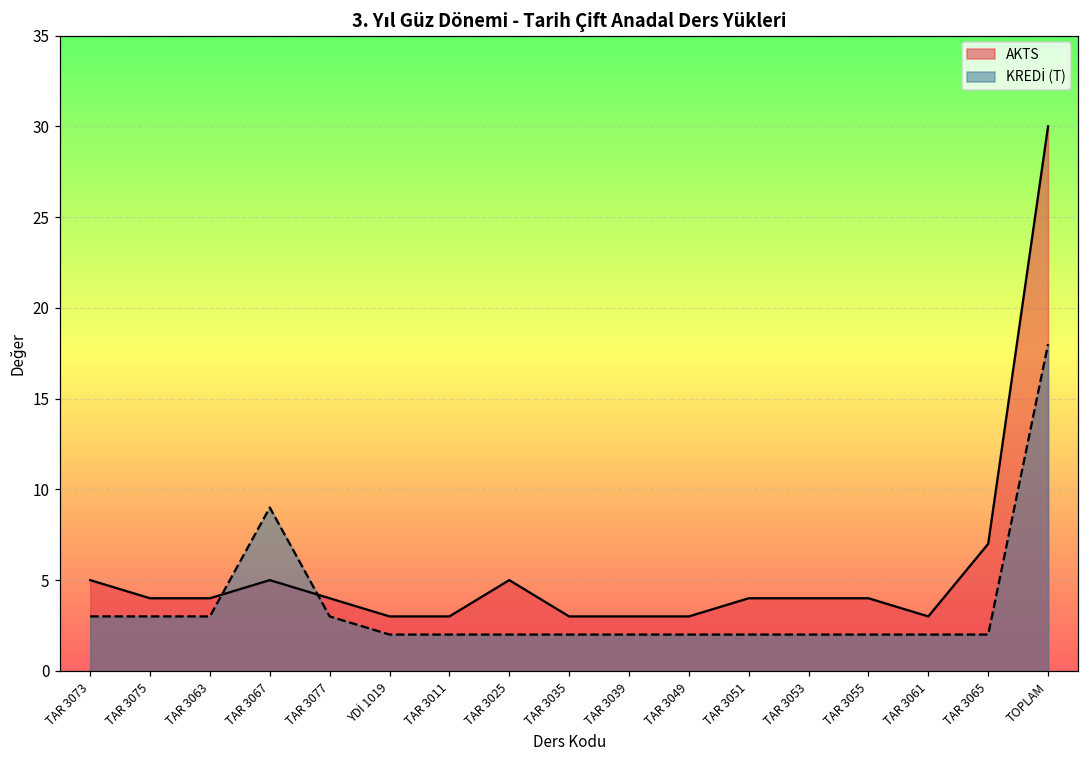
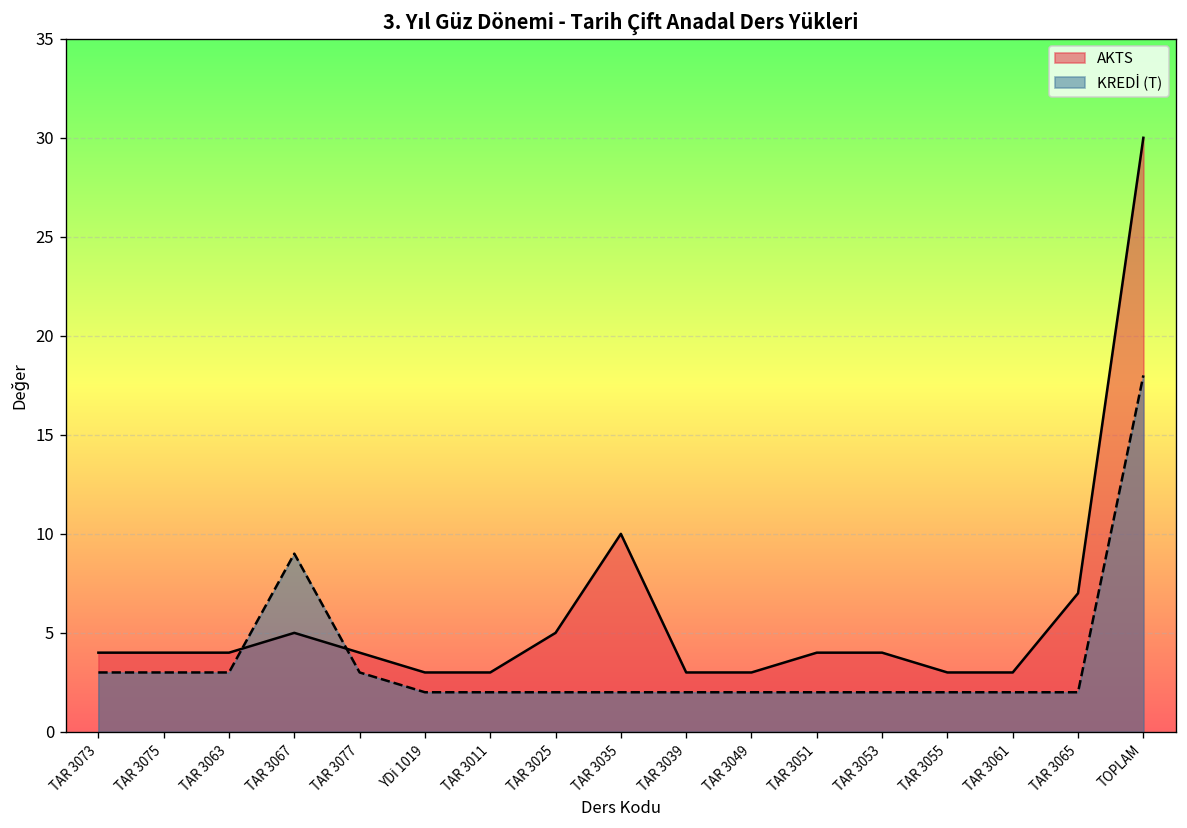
  {
    "AKTS": {
-     "TAR 3073": 5,
+     "TAR 3073": 4,
      "TAR 3075": 4,
      "TAR 3063": 4,
      "TAR 3067": 5,
      "TAR 3077": 4,
      "YDİ 1019": 3,
      "TAR 3011": 3,
      "TAR 3025": 5,
-     "TAR 3035": 3,
+     "TAR 3035": 10,
      "TAR 3039": 3,
      "TAR 3049": 3,
      "TAR 3051": 4,
      "TAR 3053": 4,
-     "TAR 3055": 4,
+     "TAR 3055": 3,
      "TAR 3061": 3,
      "TAR 3065": 7,
      "TOPLAM": 30
    },
    "KREDİ (T)": {
      "TAR 3073": 3,
      "TAR 3075": 3,
      "TAR 3063": 3,
      "TAR 3067": 9,
      "TAR 3077": 3,
      "YDİ 1019": 2,
      "TAR 3011": 2,
      "TAR 3025": 2,
      "TAR 3035": 2,
      "TAR 3039": 2,
      "TAR 3049": 2,
      "TAR 3051": 2,
      "TAR 3053": 2,
      "TAR 3055": 2,
      "TAR 3061": 2,
      "TAR 3065": 2,
      "TOPLAM": 18
    }
  }
